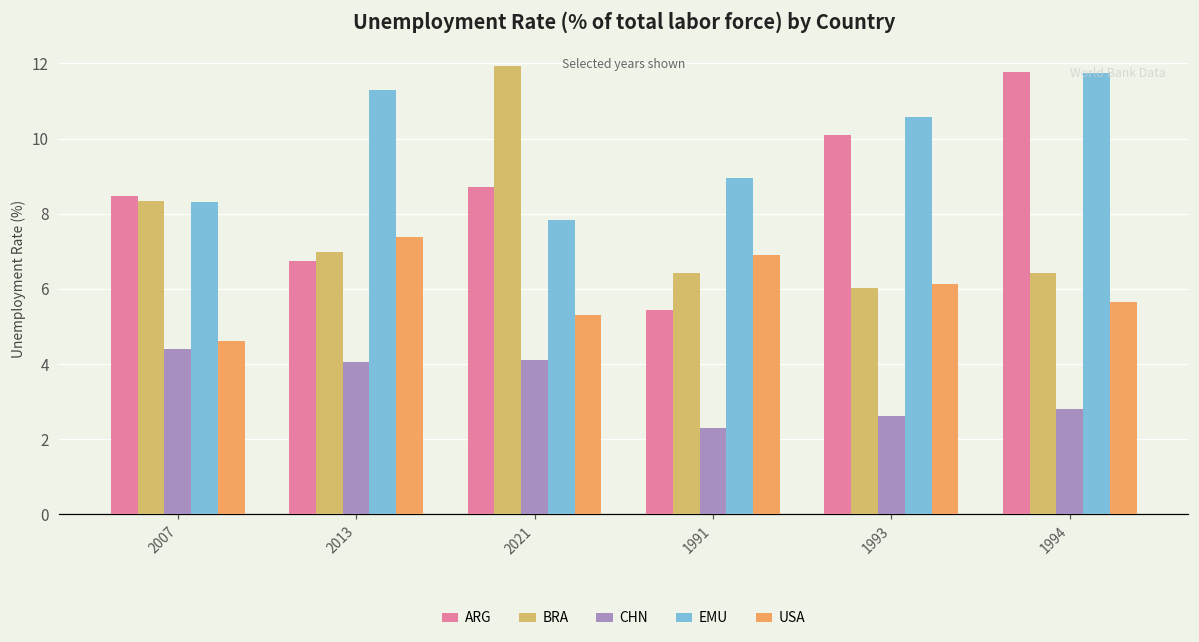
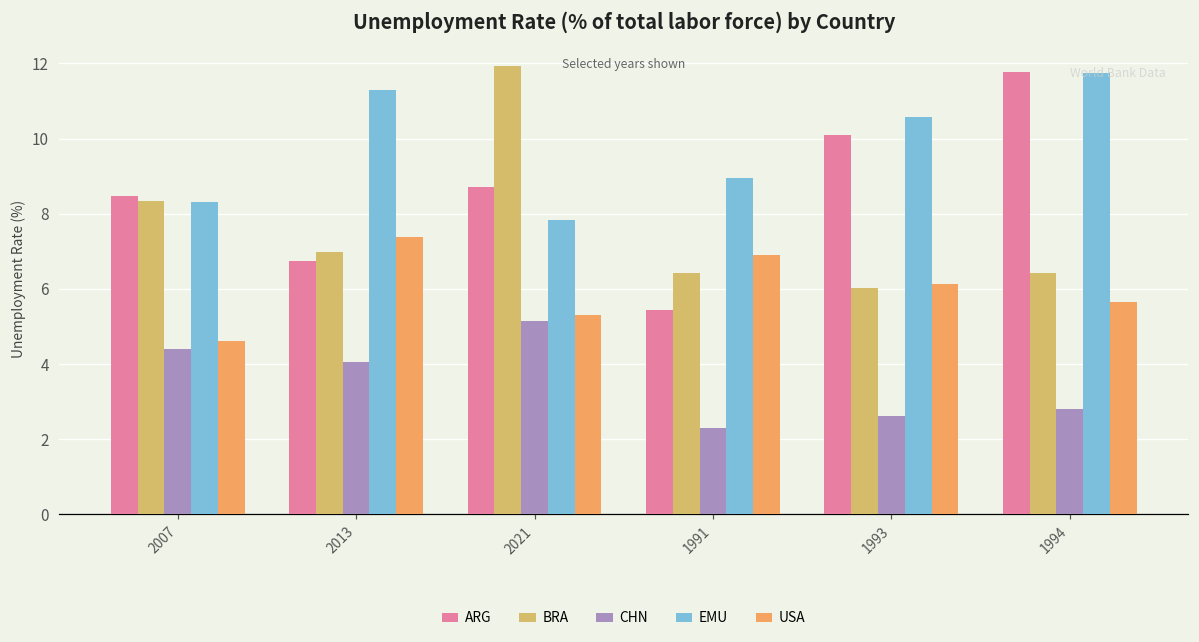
  {
    "ARG": {
      "2007": 8.5,
      "2013": 6.7,
      "2021": 8.7,
      "1991": 5.4,
      "1993": 10.1,
      "1994": 11.8
    },
    "CHN": {
      "2007": 4.4,
      "2013": 4.1,
-     "2021": 4.1,
+     "2021": 5.2,
      "1991": 2.3,
      "1993": 2.6,
      "1994": 2.8
    },
    "EMU": {
      "2007": 8.3,
      "2013": 11.3,
      "2021": 7.8,
      "1991": 9.0,
      "1993": 10.6,
      "1994": 11.7
    }
  }
